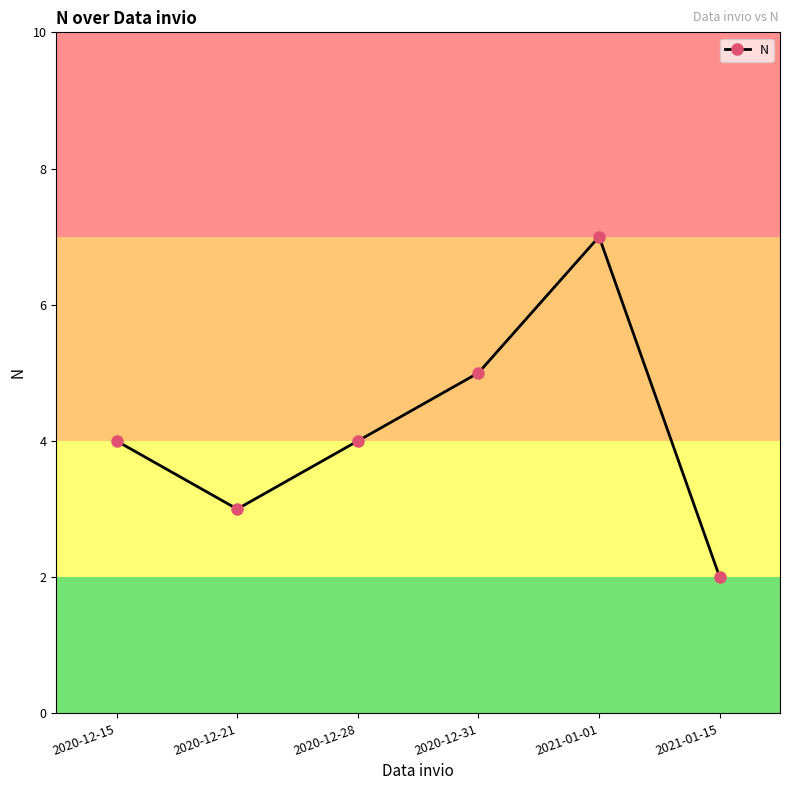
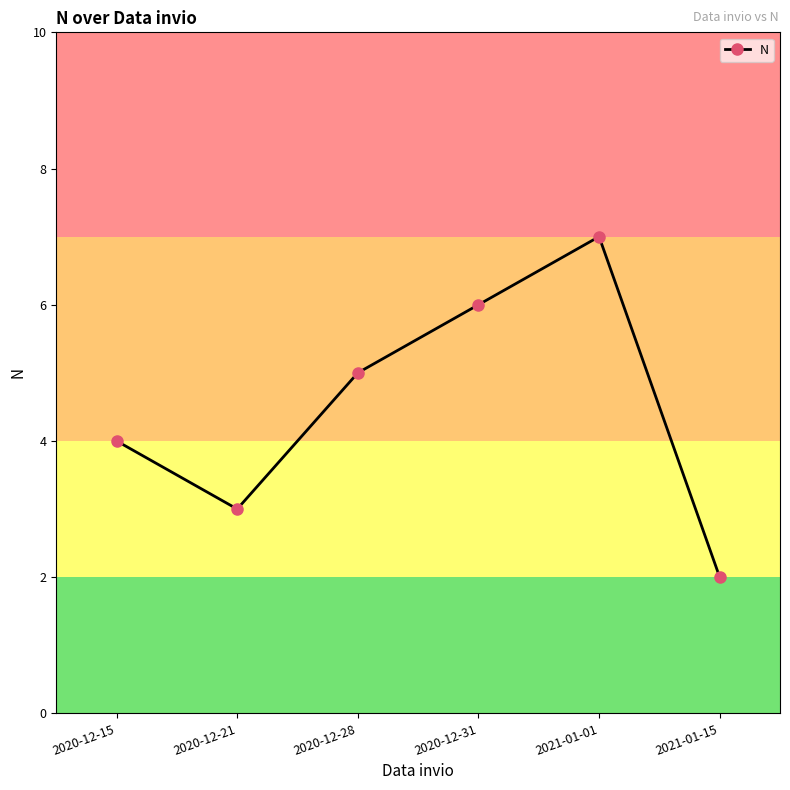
  {
    "2020-12-15": 4,
    "2020-12-21": 3,
-   "2020-12-28": 4,
-   "2020-12-31": 5,
+   "2020-12-28": 5,
+   "2020-12-31": 6,
    "2021-01-01": 7,
    "2021-01-15": 2
  }
